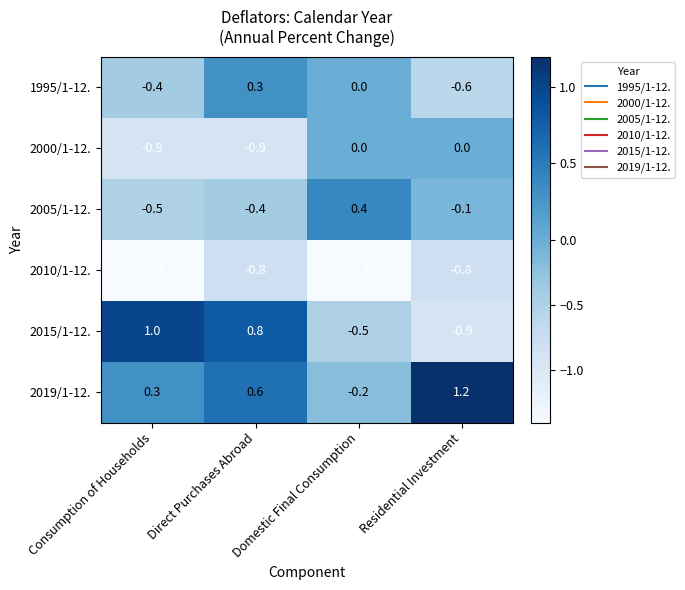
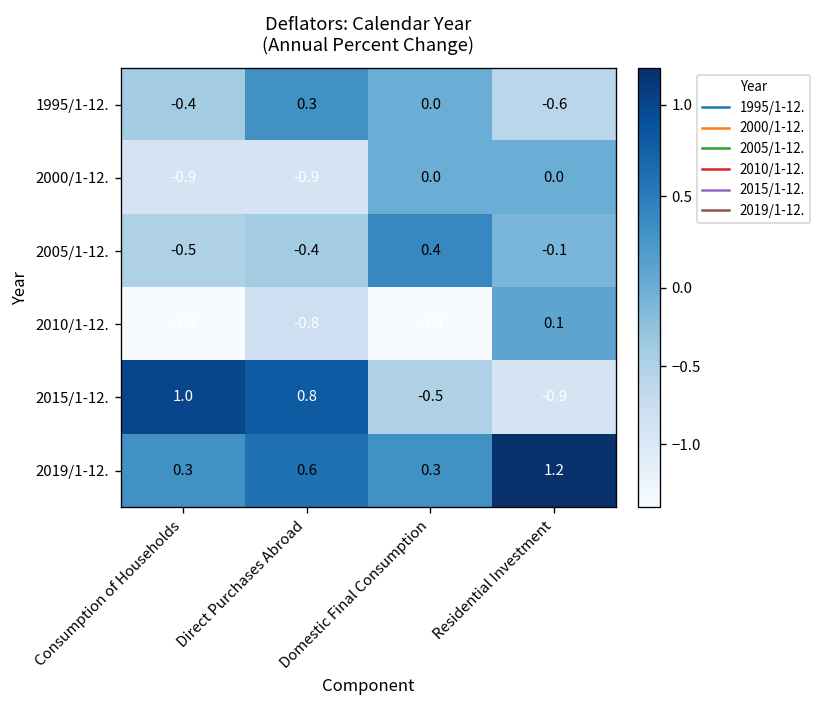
  {
    "1995/1-12.": {
      "Consumption of Households": -0.4,
      "Direct Purchases Abroad": 0.3,
      "Domestic Final Consumption": 0.0,
      "Residential Investment": -0.6
    },
    "2000/1-12.": {
      "Domestic Final Consumption": 0.0,
      "Residential Investment": 0.0
    },
    "2005/1-12.": {
      "Consumption of Households": -0.5,
      "Direct Purchases Abroad": -0.4,
      "Domestic Final Consumption": 0.4,
      "Residential Investment": -0.1
    },
    "2010/1-12.": {
      "Direct Purchases Abroad": -0.8,
-     "Residential Investment": -0.8
+     "Residential Investment": 0.1
    },
    "2015/1-12.": {
      "Consumption of Households": 1.0,
      "Direct Purchases Abroad": 0.8,
      "Domestic Final Consumption": -0.5
    },
    "2019/1-12.": {
      "Consumption of Households": 0.3,
      "Direct Purchases Abroad": 0.6,
-     "Domestic Final Consumption": -0.2,
+     "Domestic Final Consumption": 0.3,
      "Residential Investment": 1.2
    }
  }
